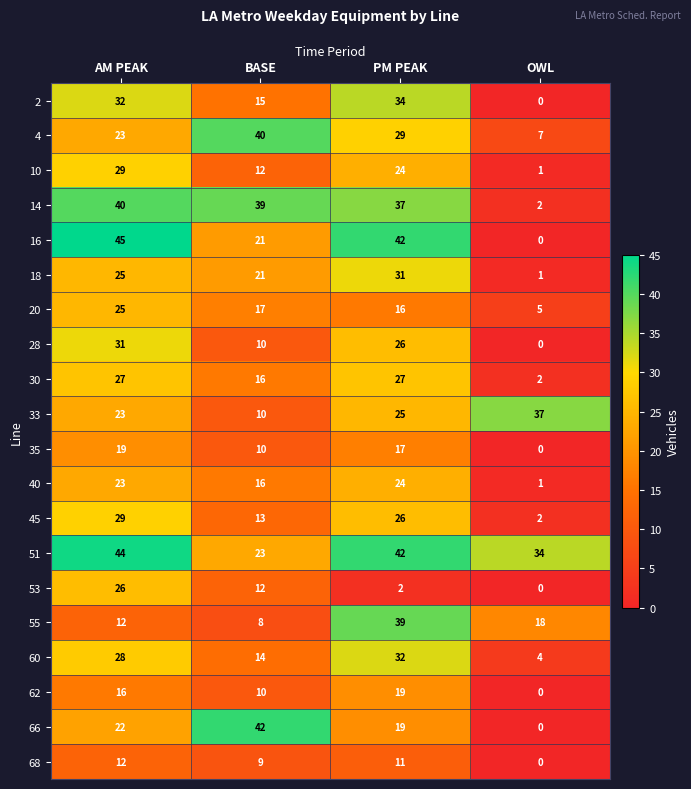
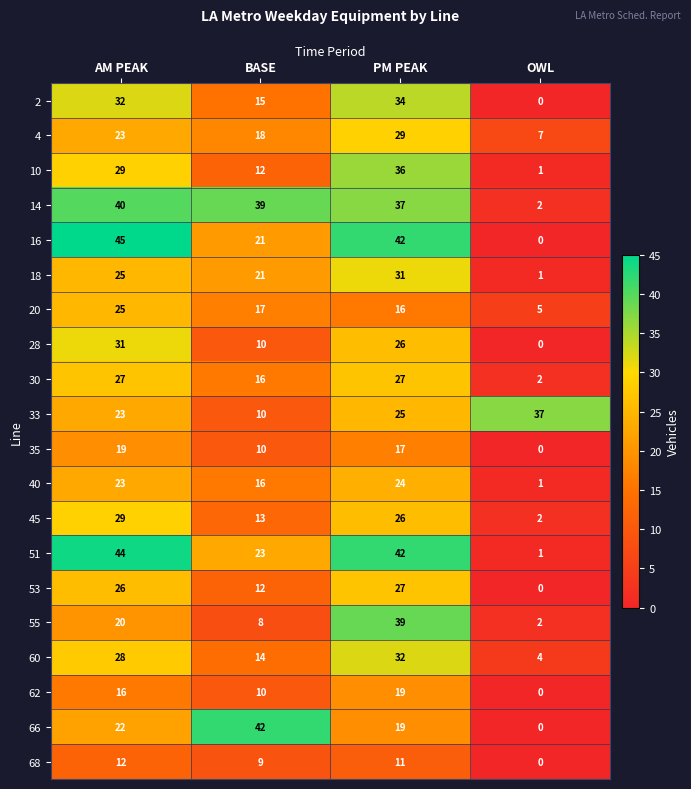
  {
    "2": {
      "AM PEAK": 32,
      "BASE": 15,
      "PM PEAK": 34,
      "OWL": 0
    },
    "4": {
      "AM PEAK": 23,
-     "BASE": 40,
+     "BASE": 18,
      "PM PEAK": 29,
      "OWL": 7
    },
    "10": {
      "AM PEAK": 29,
      "BASE": 12,
-     "PM PEAK": 24,
+     "PM PEAK": 36,
      "OWL": 1
    },
    "14": {
      "AM PEAK": 40,
      "BASE": 39,
      "PM PEAK": 37,
      "OWL": 2
    },
    "16": {
      "AM PEAK": 45,
      "BASE": 21,
      "PM PEAK": 42,
      "OWL": 0
    },
    "18": {
      "AM PEAK": 25,
      "BASE": 21,
      "PM PEAK": 31,
      "OWL": 1
    },
    "20": {
      "AM PEAK": 25,
      "BASE": 17,
      "PM PEAK": 16,
      "OWL": 5
    },
    "28": {
      "AM PEAK": 31,
      "BASE": 10,
      "PM PEAK": 26,
      "OWL": 0
    },
    "30": {
      "AM PEAK": 27,
      "BASE": 16,
      "PM PEAK": 27,
      "OWL": 2
    },
    "33": {
      "AM PEAK": 23,
      "BASE": 10,
      "PM PEAK": 25,
      "OWL": 37
    },
    "35": {
      "AM PEAK": 19,
      "BASE": 10,
      "PM PEAK": 17,
      "OWL": 0
    },
    "40": {
      "AM PEAK": 23,
      "BASE": 16,
      "PM PEAK": 24,
      "OWL": 1
    },
    "45": {
      "AM PEAK": 29,
      "BASE": 13,
      "PM PEAK": 26,
      "OWL": 2
    },
    "51": {
      "AM PEAK": 44,
      "BASE": 23,
      "PM PEAK": 42,
-     "OWL": 34
+     "OWL": 1
    },
    "53": {
      "AM PEAK": 26,
      "BASE": 12,
-     "PM PEAK": 2,
+     "PM PEAK": 27,
      "OWL": 0
    },
    "55": {
-     "AM PEAK": 12,
+     "AM PEAK": 20,
      "BASE": 8,
      "PM PEAK": 39,
-     "OWL": 18
+     "OWL": 2
    },
    "60": {
      "AM PEAK": 28,
      "BASE": 14,
      "PM PEAK": 32,
      "OWL": 4
    },
    "62": {
      "AM PEAK": 16,
      "BASE": 10,
      "PM PEAK": 19,
      "OWL": 0
    },
    "66": {
      "AM PEAK": 22,
      "BASE": 42,
      "PM PEAK": 19,
      "OWL": 0
    },
    "68": {
      "AM PEAK": 12,
      "BASE": 9,
      "PM PEAK": 11,
      "OWL": 0
    }
  }
